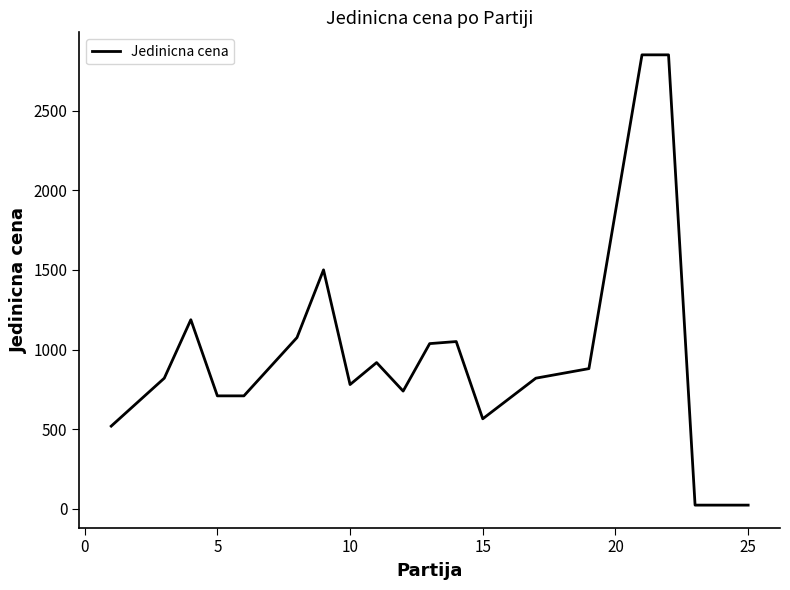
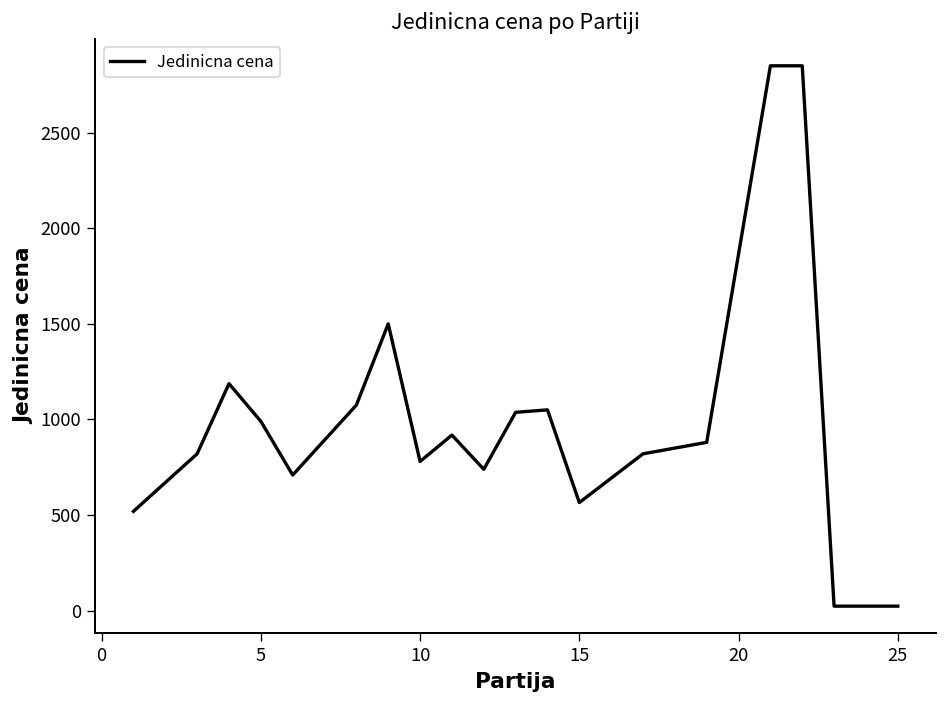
  {
-   "5": 710,
+   "5": 990,
    "10": 780,
    "15": 570,
    "25": 20
  }
